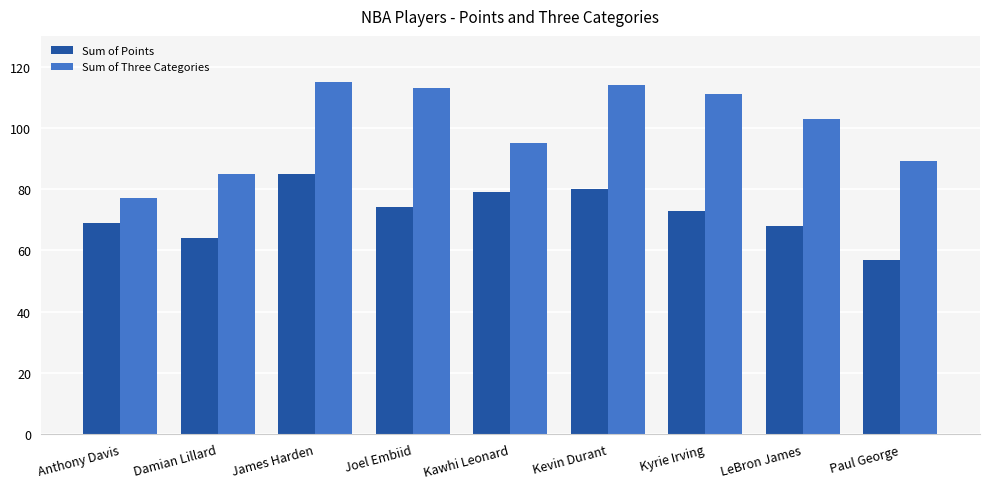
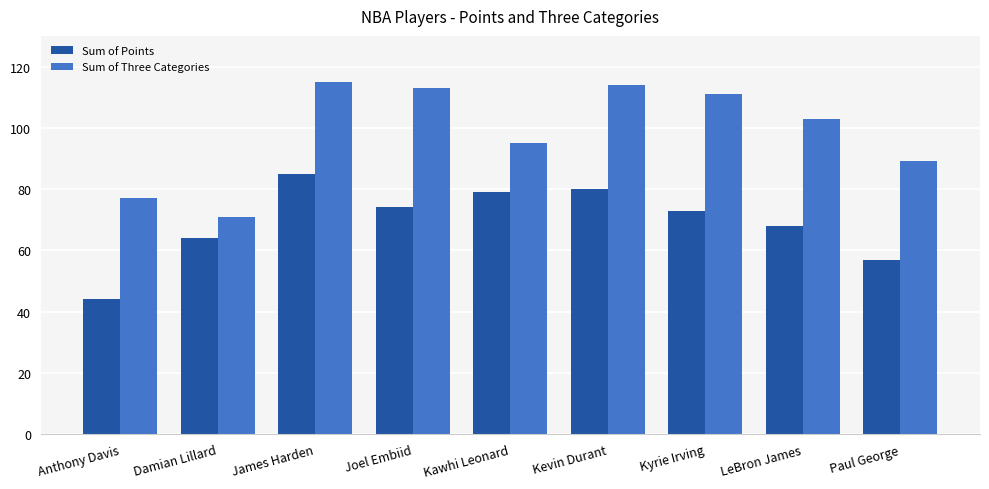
  {
    "Sum of Points": {
-     "Anthony Davis": 69,
+     "Anthony Davis": 44,
      "Damian Lillard": 64,
      "James Harden": 85,
      "Joel Embiid": 74,
      "Kawhi Leonard": 79,
      "Kevin Durant": 80,
      "Kyrie Irving": 73,
      "LeBron James": 68,
      "Paul George": 57
    },
    "Sum of Three Categories": {
      "Anthony Davis": 77,
-     "Damian Lillard": 85,
+     "Damian Lillard": 71,
      "James Harden": 115,
      "Joel Embiid": 113,
      "Kawhi Leonard": 95,
      "Kevin Durant": 114,
      "Kyrie Irving": 111,
      "LeBron James": 103,
      "Paul George": 89
    }
  }
